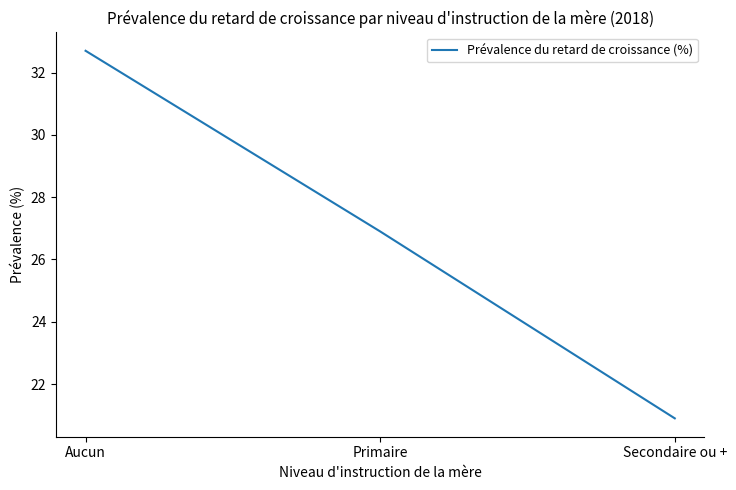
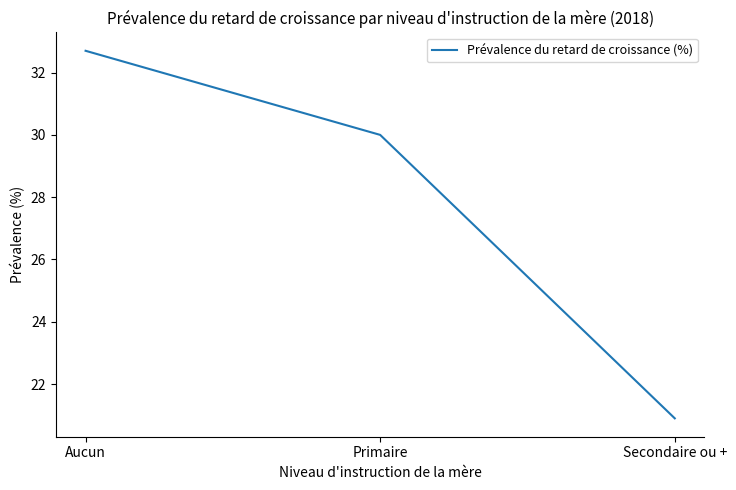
  {
    "Aucun": 32.7,
-   "Primaire": 26.9,
+   "Primaire": 30.0,
    "Secondaire ou +": 20.9
  }
